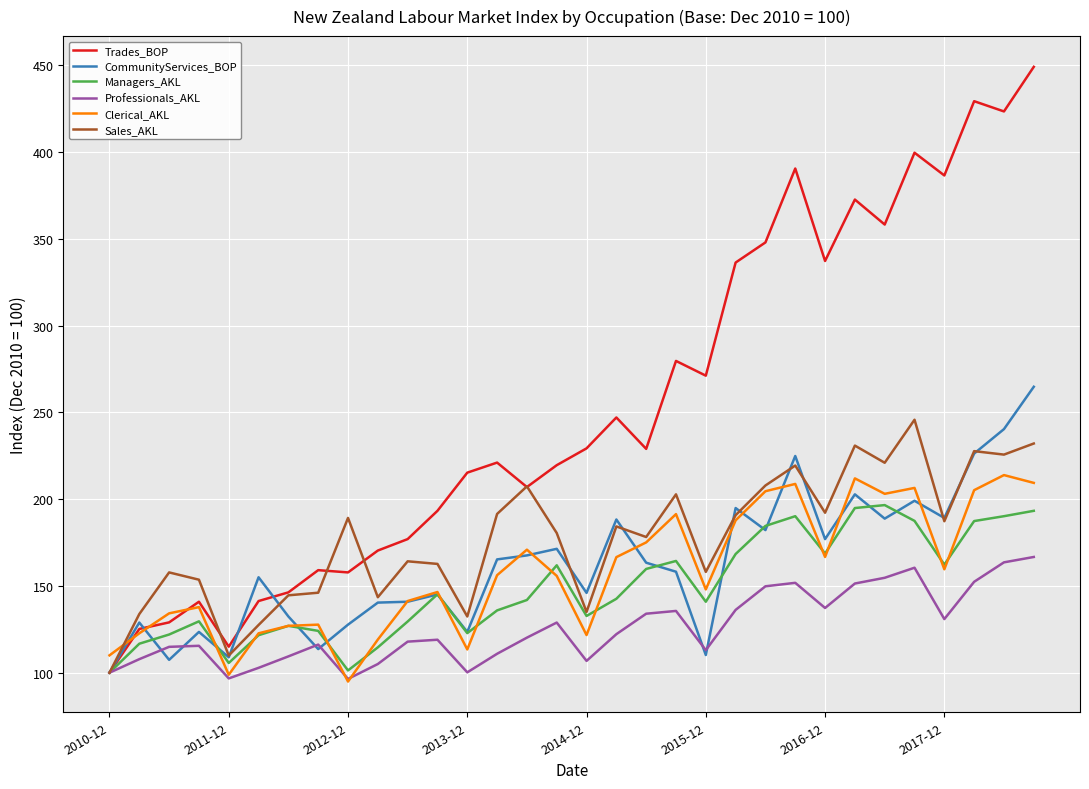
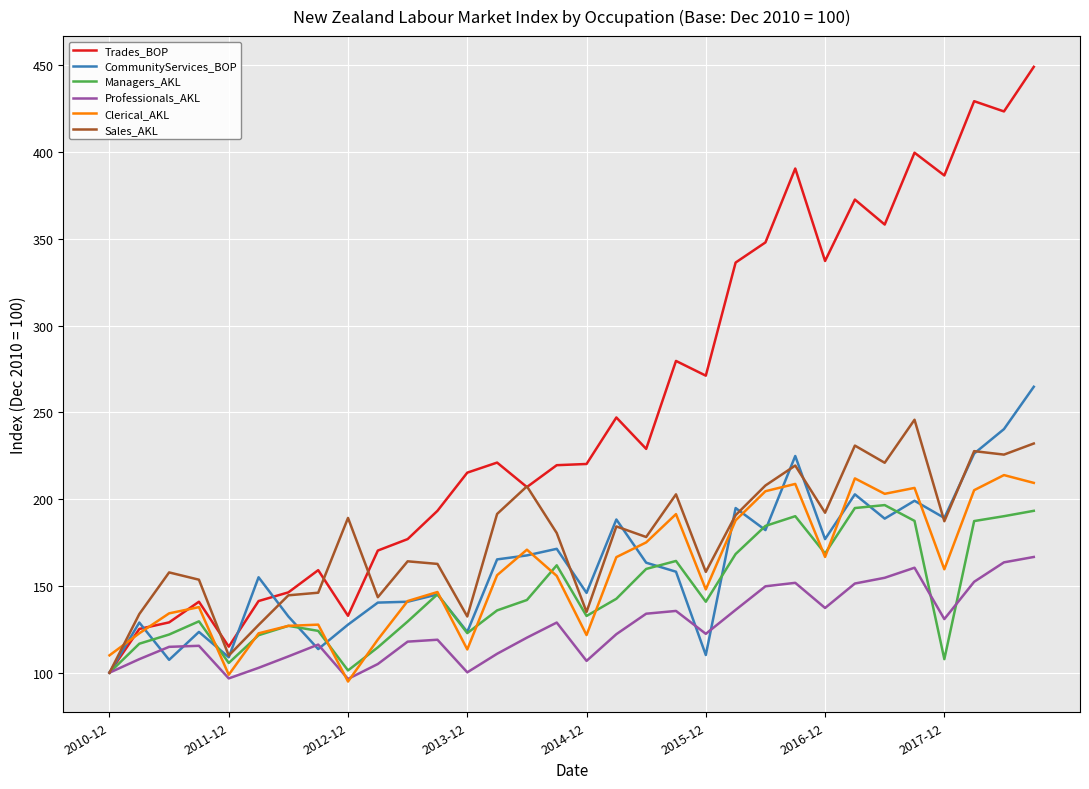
  {
    "Trades_BOP": {
      "2011-12": 115,
-     "2012-12": 158,
+     "2012-12": 133,
      "2013-12": 215,
-     "2014-12": 229,
+     "2014-12": 220,
      "2015-12": 271,
      "2016-12": 337,
      "2017-12": 387
    },
    "CommunityServices_BOP": {
      "2012-12": 128,
      "2014-12": 146,
      "2015-12": 110,
      "2016-12": 177,
      "2017-12": 189
    },
    "Managers_AKL": {
      "2011-12": 106,
      "2012-12": 101,
      "2014-12": 133,
      "2015-12": 141,
      "2016-12": 169,
-     "2017-12": 162
+     "2017-12": 108
    },
    "Professionals_AKL": {
      "2011-12": 97,
      "2012-12": 96,
      "2013-12": 100,
      "2014-12": 107,
-     "2015-12": 113,
+     "2015-12": 122,
      "2016-12": 137,
      "2017-12": 131
    },
    "Clerical_AKL": {
      "2010-12": 110,
      "2011-12": 99,
      "2012-12": 95,
      "2013-12": 113,
      "2014-12": 122,
      "2015-12": 148,
      "2016-12": 167,
      "2017-12": 160
    },
    "Sales_AKL": {
      "2012-12": 189,
      "2013-12": 132,
      "2014-12": 135,
      "2015-12": 158,
      "2016-12": 192,
      "2017-12": 187
    }
  }
